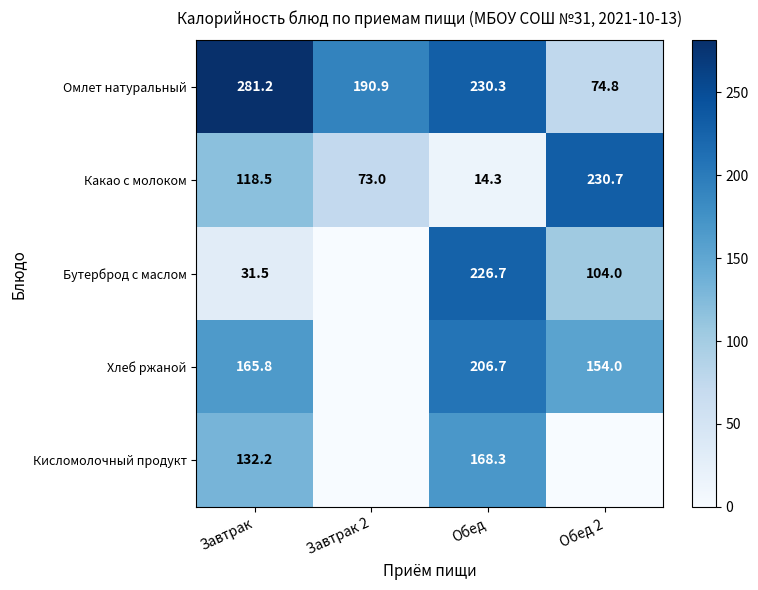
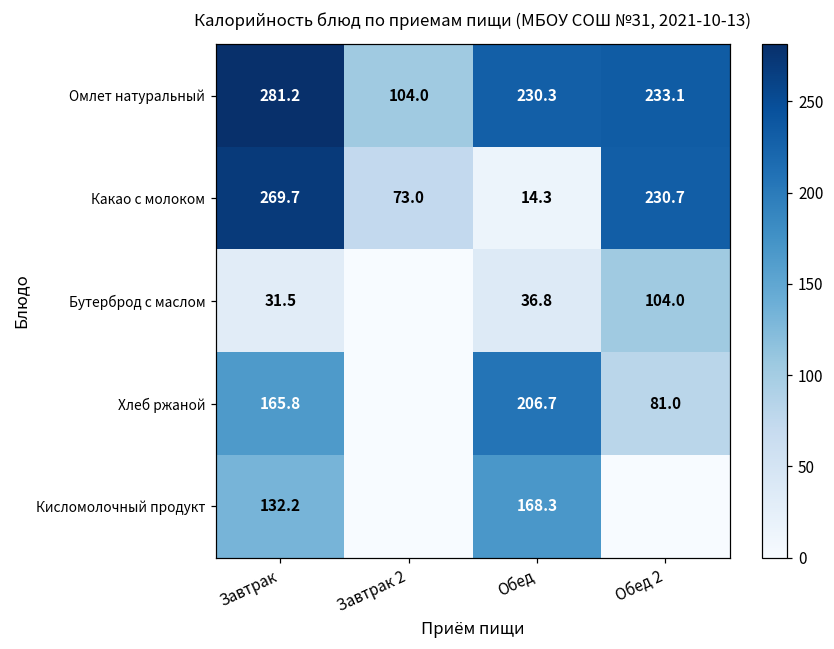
  {
    "Омлет натуральный": {
      "Завтрак": 281.2,
-     "Завтрак 2": 190.9,
+     "Завтрак 2": 104.0,
      "Обед": 230.3,
-     "Обед 2": 74.8
+     "Обед 2": 233.1
    },
    "Какао с молоком": {
-     "Завтрак": 118.5,
+     "Завтрак": 269.7,
      "Завтрак 2": 73.0,
      "Обед": 14.3,
      "Обед 2": 230.7
    },
    "Бутерброд с маслом": {
      "Завтрак": 31.5,
-     "Обед": 226.7,
+     "Обед": 36.8,
      "Обед 2": 104.0
    },
    "Хлеб ржаной": {
      "Завтрак": 165.8,
      "Обед": 206.7,
-     "Обед 2": 154.0
+     "Обед 2": 81.0
    },
    "Кисломолочный продукт": {
      "Завтрак": 132.2,
      "Обед": 168.3
    }
  }
